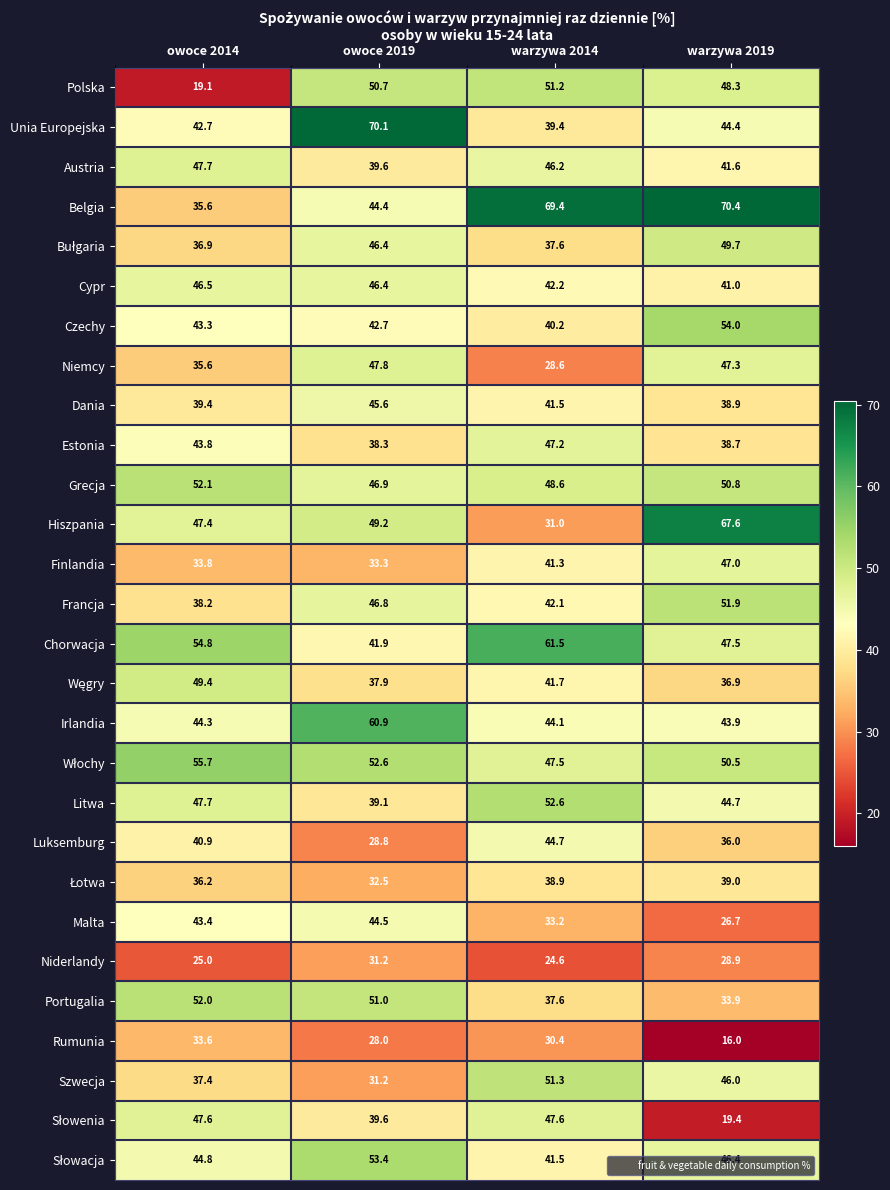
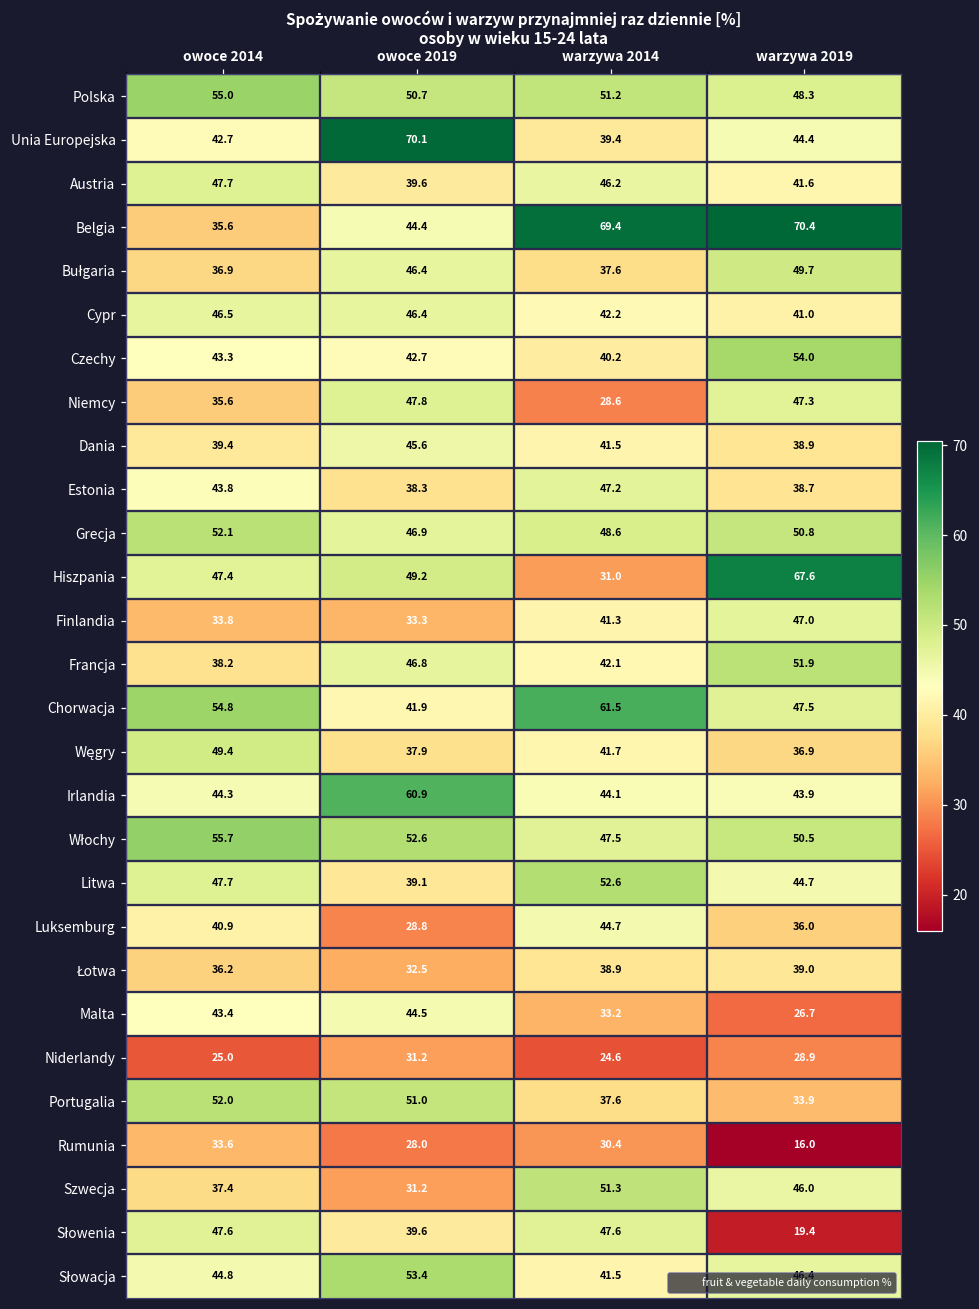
  {
    "Polska": {
-     "owoce 2014": 19.1,
+     "owoce 2014": 55.0,
      "owoce 2019": 50.7,
      "warzywa 2014": 51.2,
      "warzywa 2019": 48.3
    },
    "Unia Europejska": {
      "owoce 2014": 42.7,
      "owoce 2019": 70.1,
      "warzywa 2014": 39.4,
      "warzywa 2019": 44.4
    },
    "Austria": {
      "owoce 2014": 47.7,
      "owoce 2019": 39.6,
      "warzywa 2014": 46.2,
      "warzywa 2019": 41.6
    },
    "Belgia": {
      "owoce 2014": 35.6,
      "owoce 2019": 44.4,
      "warzywa 2014": 69.4,
      "warzywa 2019": 70.4
    },
    "Bułgaria": {
      "owoce 2014": 36.9,
      "owoce 2019": 46.4,
      "warzywa 2014": 37.6,
      "warzywa 2019": 49.7
    },
    "Cypr": {
      "owoce 2014": 46.5,
      "owoce 2019": 46.4,
      "warzywa 2014": 42.2,
      "warzywa 2019": 41.0
    },
    "Czechy": {
      "owoce 2014": 43.3,
      "owoce 2019": 42.7,
      "warzywa 2014": 40.2,
      "warzywa 2019": 54.0
    },
    "Niemcy": {
      "owoce 2014": 35.6,
      "owoce 2019": 47.8,
      "warzywa 2014": 28.6,
      "warzywa 2019": 47.3
    },
    "Dania": {
      "owoce 2014": 39.4,
      "owoce 2019": 45.6,
      "warzywa 2014": 41.5,
      "warzywa 2019": 38.9
    },
    "Estonia": {
      "owoce 2014": 43.8,
      "owoce 2019": 38.3,
      "warzywa 2014": 47.2,
      "warzywa 2019": 38.7
    },
    "Grecja": {
      "owoce 2014": 52.1,
      "owoce 2019": 46.9,
      "warzywa 2014": 48.6,
      "warzywa 2019": 50.8
    },
    "Hiszpania": {
      "owoce 2014": 47.4,
      "owoce 2019": 49.2,
      "warzywa 2014": 31.0,
      "warzywa 2019": 67.6
    },
    "Finlandia": {
      "owoce 2014": 33.8,
      "owoce 2019": 33.3,
      "warzywa 2014": 41.3,
      "warzywa 2019": 47.0
    },
    "Francja": {
      "owoce 2014": 38.2,
      "owoce 2019": 46.8,
      "warzywa 2014": 42.1,
      "warzywa 2019": 51.9
    },
    "Chorwacja": {
      "owoce 2014": 54.8,
      "owoce 2019": 41.9,
      "warzywa 2014": 61.5,
      "warzywa 2019": 47.5
    },
    "Węgry": {
      "owoce 2014": 49.4,
      "owoce 2019": 37.9,
      "warzywa 2014": 41.7,
      "warzywa 2019": 36.9
    },
    "Irlandia": {
      "owoce 2014": 44.3,
      "owoce 2019": 60.9,
      "warzywa 2014": 44.1,
      "warzywa 2019": 43.9
    },
    "Włochy": {
      "owoce 2014": 55.7,
      "owoce 2019": 52.6,
      "warzywa 2014": 47.5,
      "warzywa 2019": 50.5
    },
    "Litwa": {
      "owoce 2014": 47.7,
      "owoce 2019": 39.1,
      "warzywa 2014": 52.6,
      "warzywa 2019": 44.7
    },
    "Luksemburg": {
      "owoce 2014": 40.9,
      "owoce 2019": 28.8,
      "warzywa 2014": 44.7,
      "warzywa 2019": 36.0
    },
    "Łotwa": {
      "owoce 2014": 36.2,
      "owoce 2019": 32.5,
      "warzywa 2014": 38.9,
      "warzywa 2019": 39.0
    },
    "Malta": {
      "owoce 2014": 43.4,
      "owoce 2019": 44.5,
      "warzywa 2014": 33.2,
      "warzywa 2019": 26.7
    },
    "Niderlandy": {
      "owoce 2014": 25.0,
      "owoce 2019": 31.2,
      "warzywa 2014": 24.6,
      "warzywa 2019": 28.9
    },
    "Portugalia": {
      "owoce 2014": 52.0,
      "owoce 2019": 51.0,
      "warzywa 2014": 37.6,
      "warzywa 2019": 33.9
    },
    "Rumunia": {
      "owoce 2014": 33.6,
      "owoce 2019": 28.0,
      "warzywa 2014": 30.4,
      "warzywa 2019": 16.0
    },
    "Szwecja": {
      "owoce 2014": 37.4,
      "owoce 2019": 31.2,
      "warzywa 2014": 51.3,
      "warzywa 2019": 46.0
    },
    "Słowenia": {
      "owoce 2014": 47.6,
      "owoce 2019": 39.6,
      "warzywa 2014": 47.6,
      "warzywa 2019": 19.4
    },
    "Słowacja": {
      "owoce 2014": 44.8,
      "owoce 2019": 53.4,
      "warzywa 2014": 41.5
    }
  }
